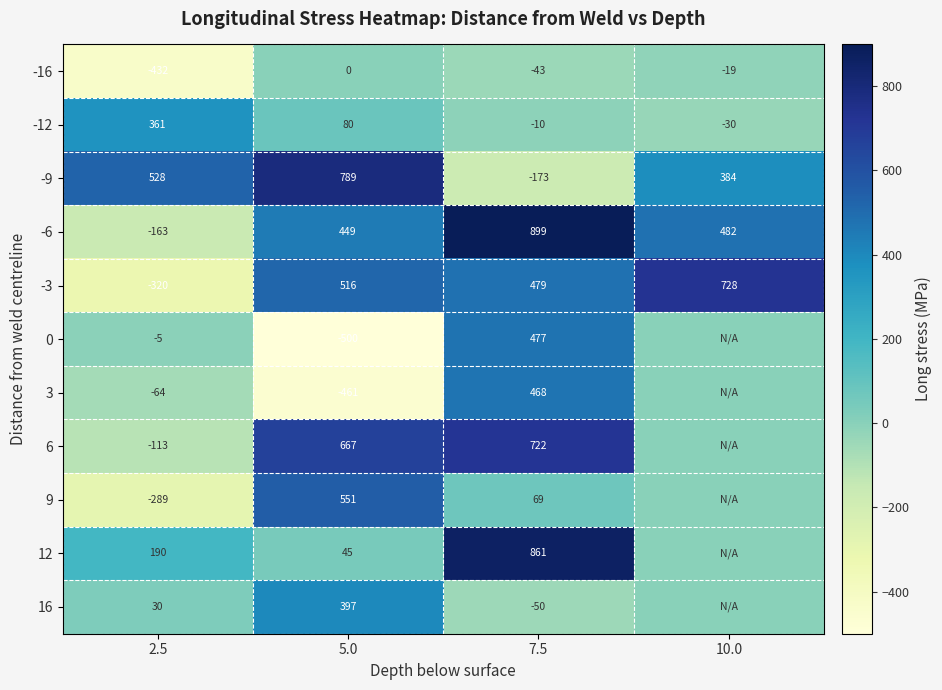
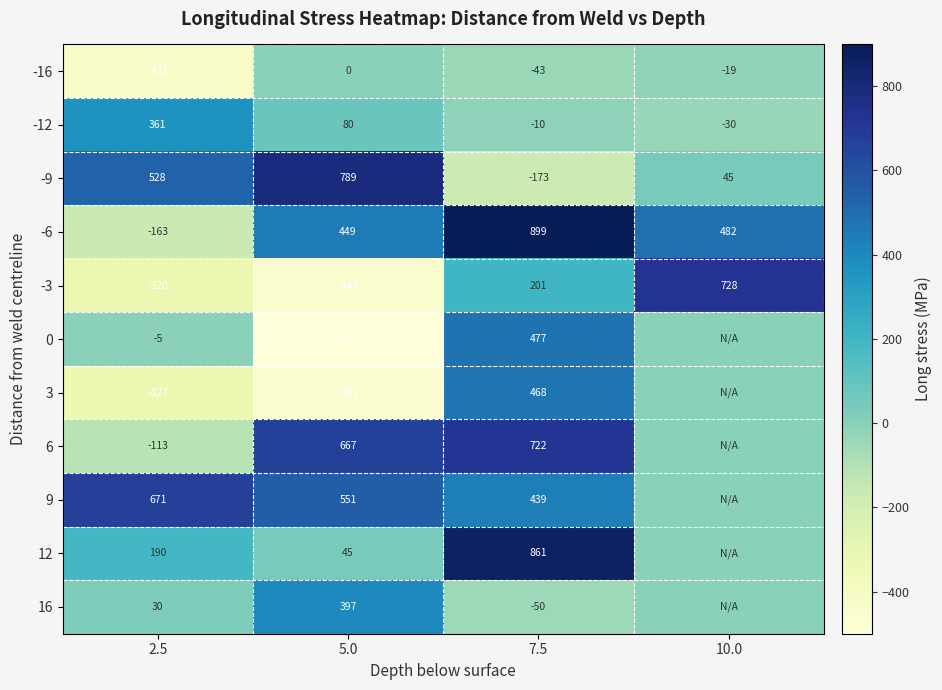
  {
    "-16": {
      "2.5": -432,
      "5.0": 0,
      "7.5": -43,
      "10.0": -19
    },
    "-12": {
      "2.5": 361,
      "5.0": 80,
      "7.5": -10,
      "10.0": -30
    },
    "-9": {
      "2.5": 528,
      "5.0": 789,
      "7.5": -173,
-     "10.0": 384
+     "10.0": 45
    },
    "-6": {
      "2.5": -163,
      "5.0": 449,
      "7.5": 899,
      "10.0": 482
    },
    "-3": {
      "2.5": -320,
-     "5.0": 516,
-     "7.5": 479,
+     "5.0": -444,
+     "7.5": 201,
      "10.0": 728
    },
    "0": {
      "2.5": -5,
      "7.5": 477
    },
    "3": {
-     "2.5": -64,
+     "2.5": -327,
      "7.5": 468
    },
    "6": {
      "2.5": -113,
      "5.0": 667,
      "7.5": 722
    },
    "9": {
-     "2.5": -289,
+     "2.5": 671,
      "5.0": 551,
-     "7.5": 69
+     "7.5": 439
    },
    "12": {
      "2.5": 190,
      "5.0": 45,
      "7.5": 861
    },
    "16": {
      "2.5": 30,
      "5.0": 397,
      "7.5": -50
    }
  }
